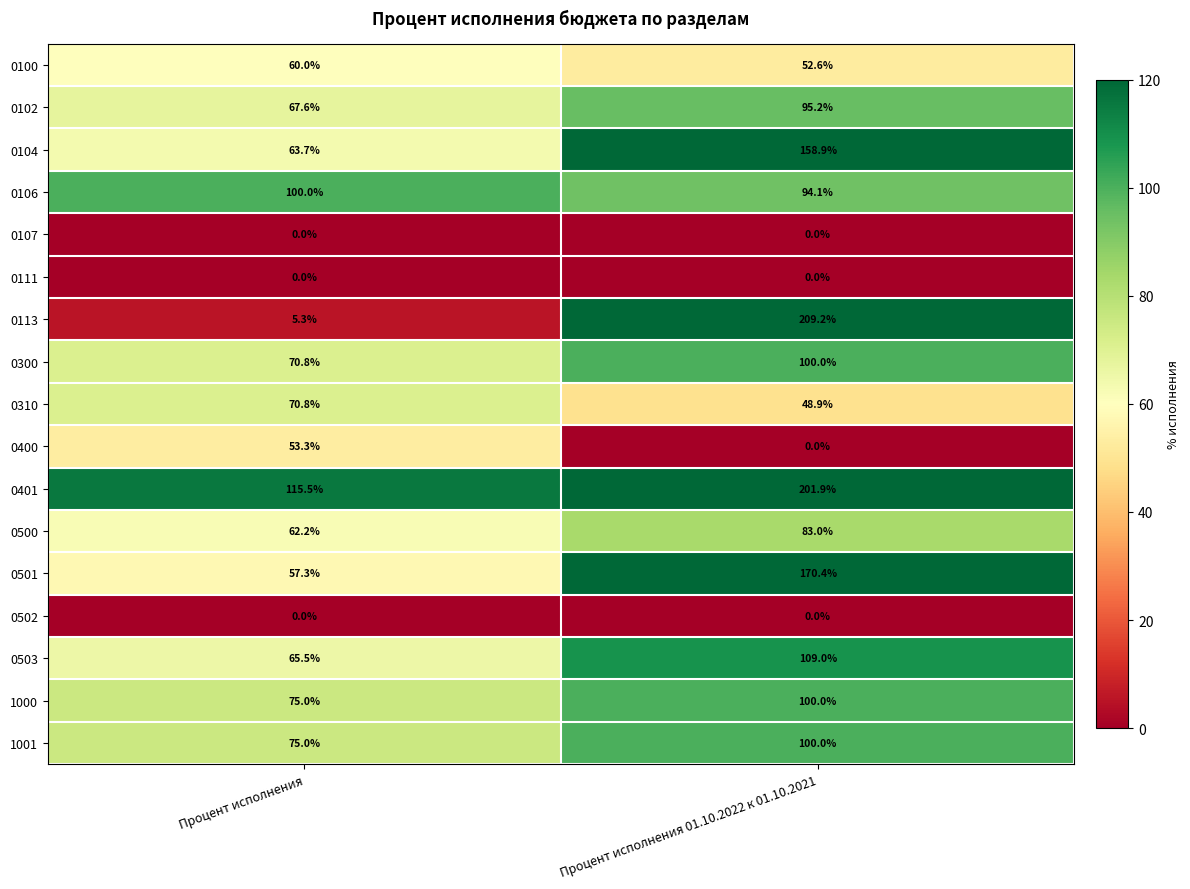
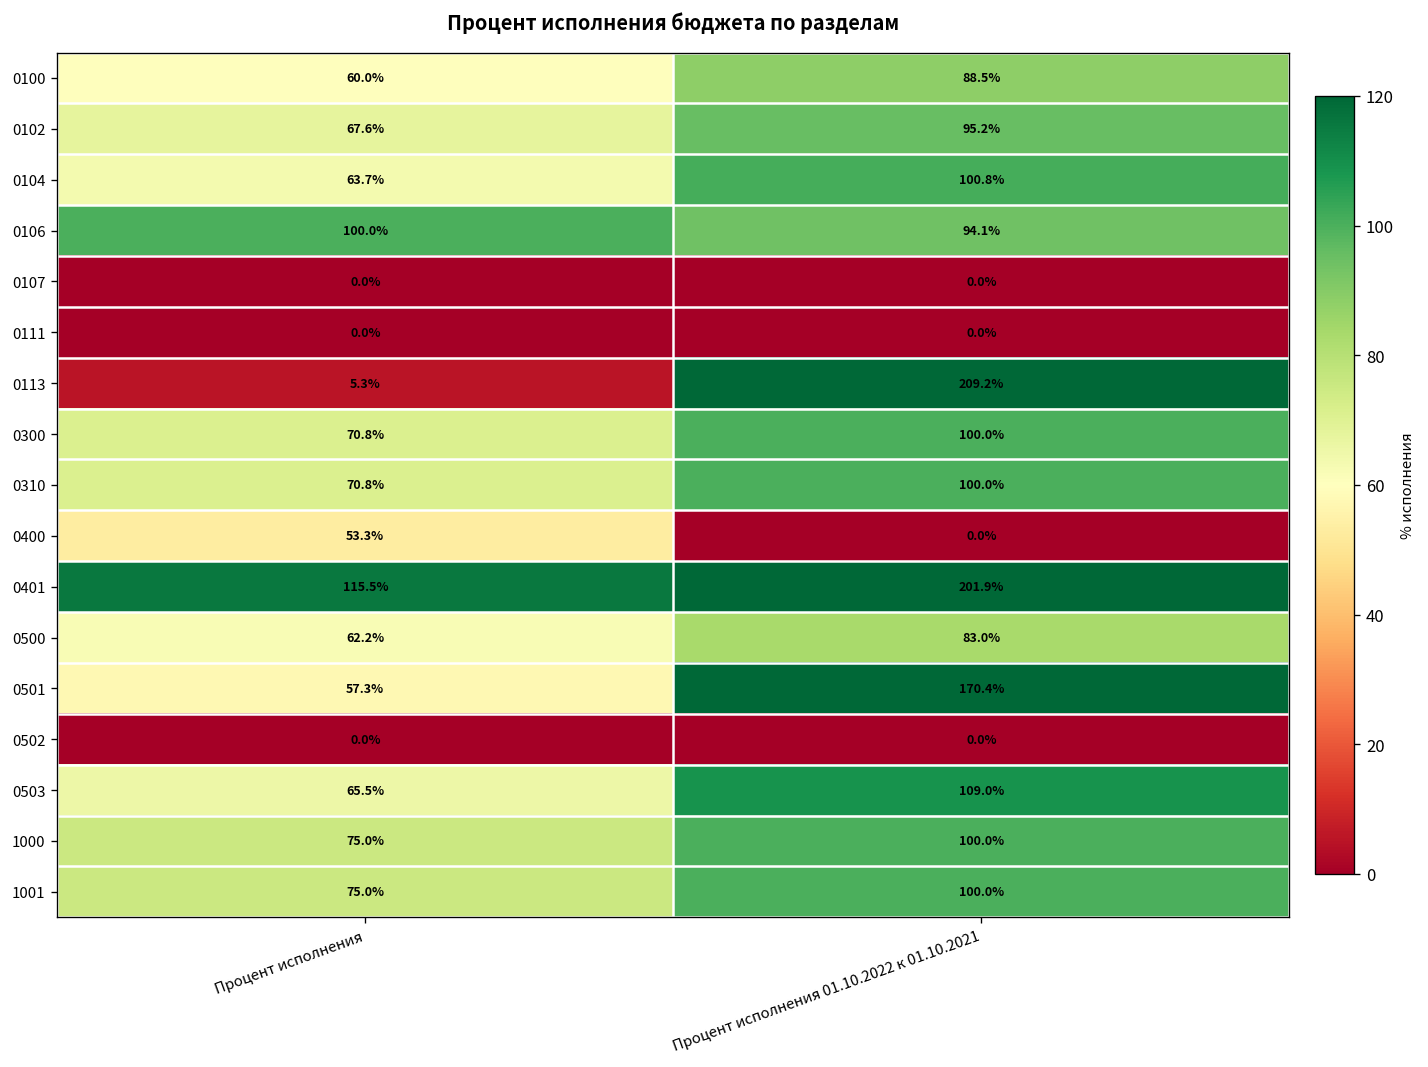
  {
    "0100": {
      "Процент исполнения": "60.0%",
-     "Процент исполнения 01.10.2022 к 01.10.2021": "52.6%"
+     "Процент исполнения 01.10.2022 к 01.10.2021": "88.5%"
    },
    "0102": {
      "Процент исполнения": "67.6%",
      "Процент исполнения 01.10.2022 к 01.10.2021": "95.2%"
    },
    "0104": {
      "Процент исполнения": "63.7%",
-     "Процент исполнения 01.10.2022 к 01.10.2021": "158.9%"
+     "Процент исполнения 01.10.2022 к 01.10.2021": "100.8%"
    },
    "0106": {
      "Процент исполнения": "100.0%",
      "Процент исполнения 01.10.2022 к 01.10.2021": "94.1%"
    },
    "0107": {
      "Процент исполнения": "0.0%",
      "Процент исполнения 01.10.2022 к 01.10.2021": "0.0%"
    },
    "0111": {
      "Процент исполнения": "0.0%",
      "Процент исполнения 01.10.2022 к 01.10.2021": "0.0%"
    },
    "0113": {
      "Процент исполнения": "5.3%",
      "Процент исполнения 01.10.2022 к 01.10.2021": "209.2%"
    },
    "0300": {
      "Процент исполнения": "70.8%",
      "Процент исполнения 01.10.2022 к 01.10.2021": "100.0%"
    },
    "0310": {
      "Процент исполнения": "70.8%",
-     "Процент исполнения 01.10.2022 к 01.10.2021": "48.9%"
+     "Процент исполнения 01.10.2022 к 01.10.2021": "100.0%"
    },
    "0400": {
      "Процент исполнения": "53.3%",
      "Процент исполнения 01.10.2022 к 01.10.2021": "0.0%"
    },
    "0401": {
      "Процент исполнения": "115.5%",
      "Процент исполнения 01.10.2022 к 01.10.2021": "201.9%"
    },
    "0500": {
      "Процент исполнения": "62.2%",
      "Процент исполнения 01.10.2022 к 01.10.2021": "83.0%"
    },
    "0501": {
      "Процент исполнения": "57.3%",
      "Процент исполнения 01.10.2022 к 01.10.2021": "170.4%"
    },
    "0502": {
      "Процент исполнения": "0.0%",
      "Процент исполнения 01.10.2022 к 01.10.2021": "0.0%"
    },
    "0503": {
      "Процент исполнения": "65.5%",
      "Процент исполнения 01.10.2022 к 01.10.2021": "109.0%"
    },
    "1000": {
      "Процент исполнения": "75.0%",
      "Процент исполнения 01.10.2022 к 01.10.2021": "100.0%"
    },
    "1001": {
      "Процент исполнения": "75.0%",
      "Процент исполнения 01.10.2022 к 01.10.2021": "100.0%"
    }
  }
